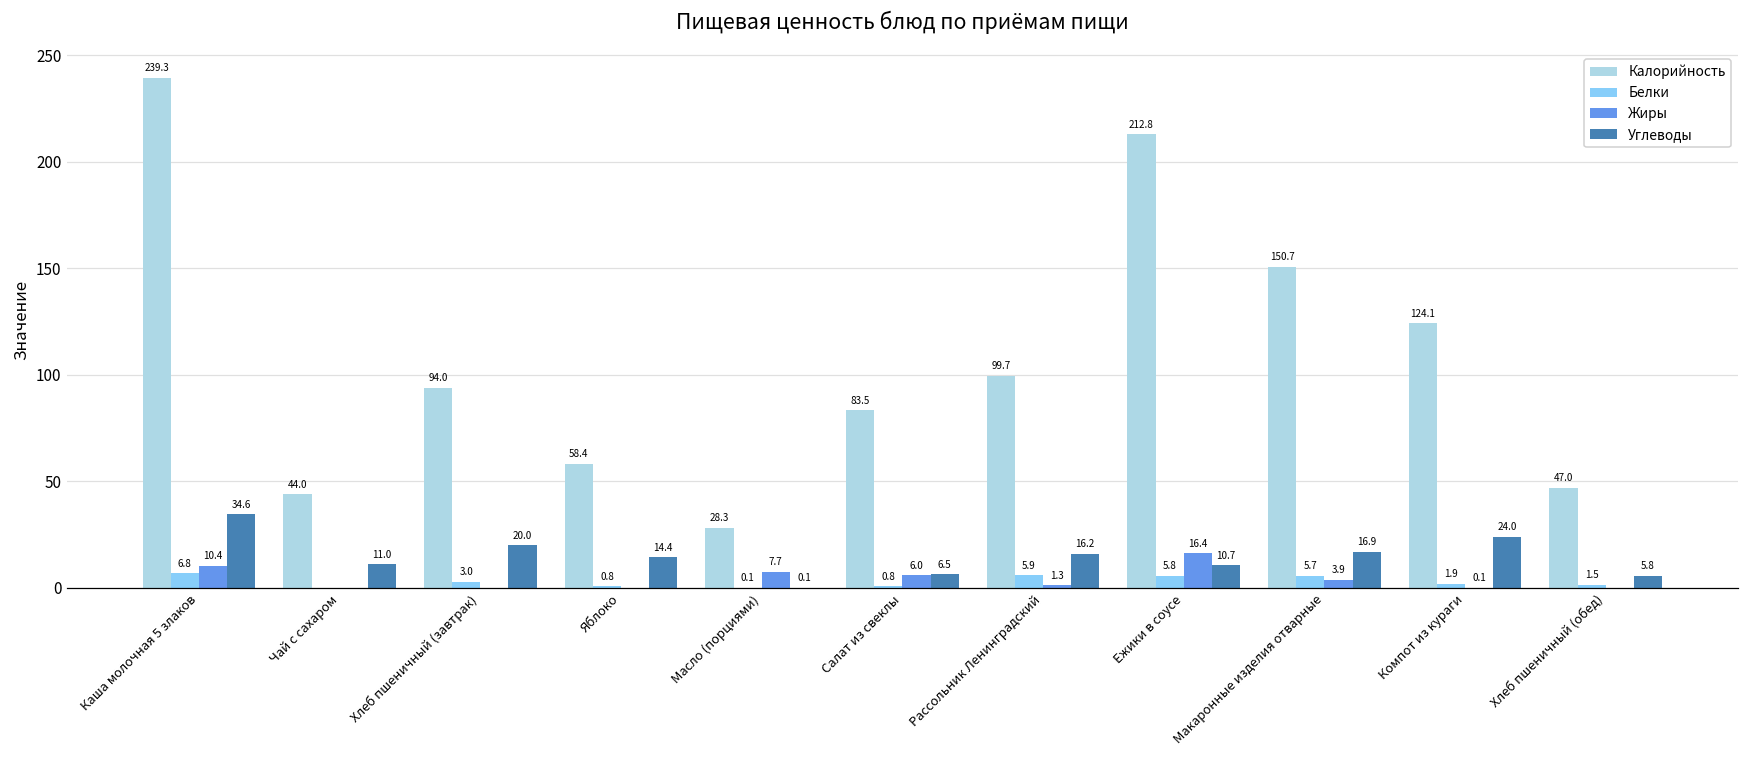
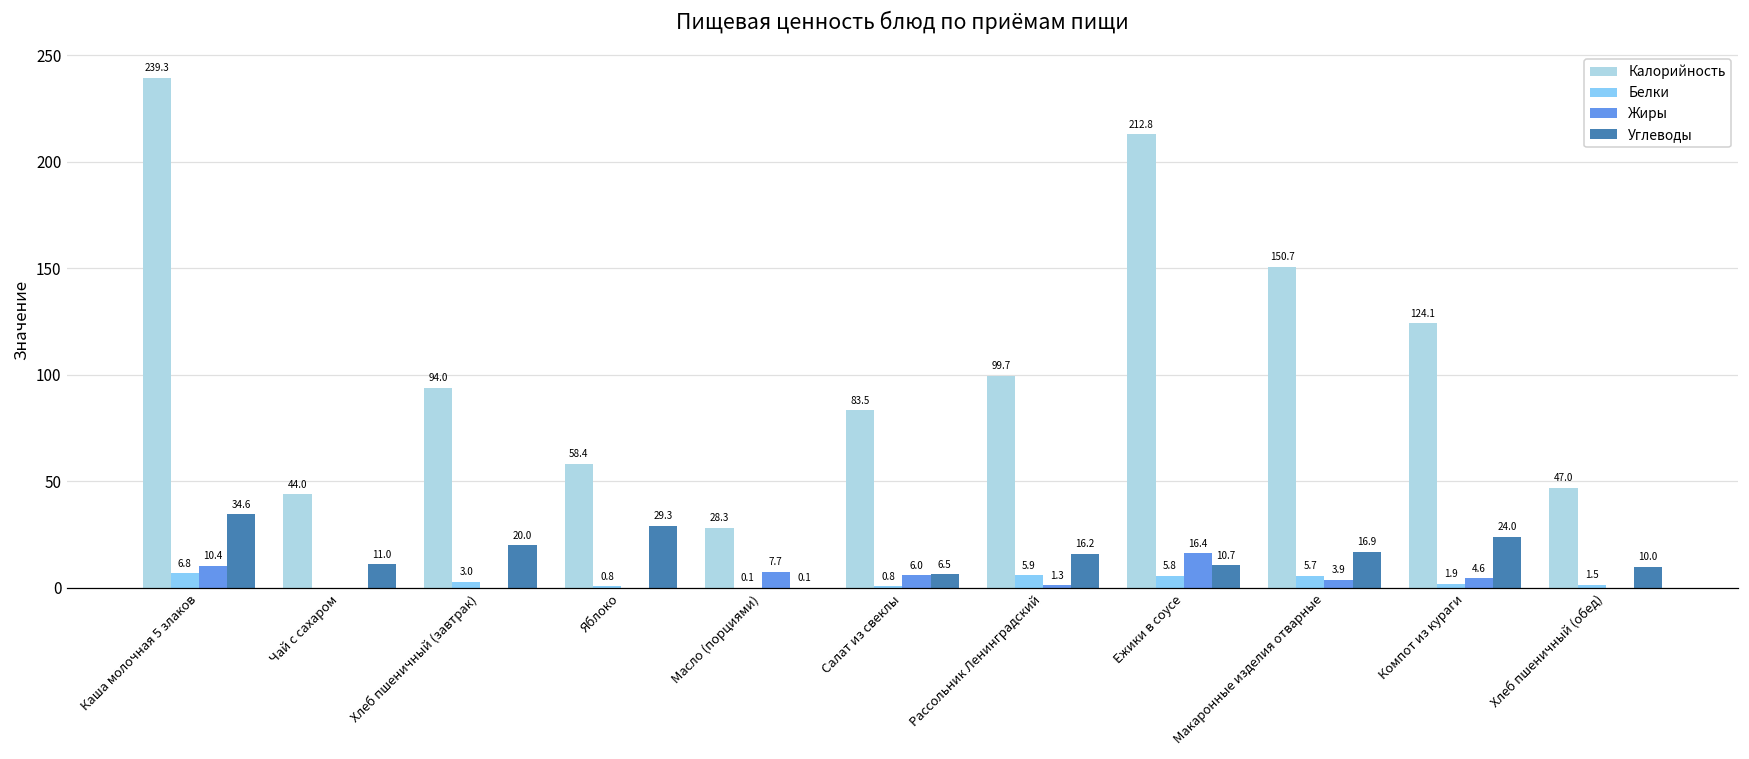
  {
    "Жиры": {
      "Каша молочная 5 злаков": 10.4,
      "Масло (порциями)": 7.7,
      "Салат из свеклы": 6.0,
      "Рассольник Ленинградский": 1.3,
      "Ежики в соусе": 16.4,
      "Макаронные изделия отварные": 3.9,
-     "Компот из кураги": 0.1
+     "Компот из кураги": 4.6
    },
    "Углеводы": {
      "Каша молочная 5 злаков": 34.6,
      "Чай с сахаром": 11.0,
      "Хлеб пшеничный (завтрак)": 20.0,
-     "Яблоко": 14.4,
+     "Яблоко": 29.3,
      "Масло (порциями)": 0.1,
      "Салат из свеклы": 6.5,
      "Рассольник Ленинградский": 16.2,
      "Ежики в соусе": 10.7,
      "Макаронные изделия отварные": 16.9,
      "Компот из кураги": 24.0,
-     "Хлеб пшеничный (обед)": 5.8
+     "Хлеб пшеничный (обед)": 10.0
    }
  }
